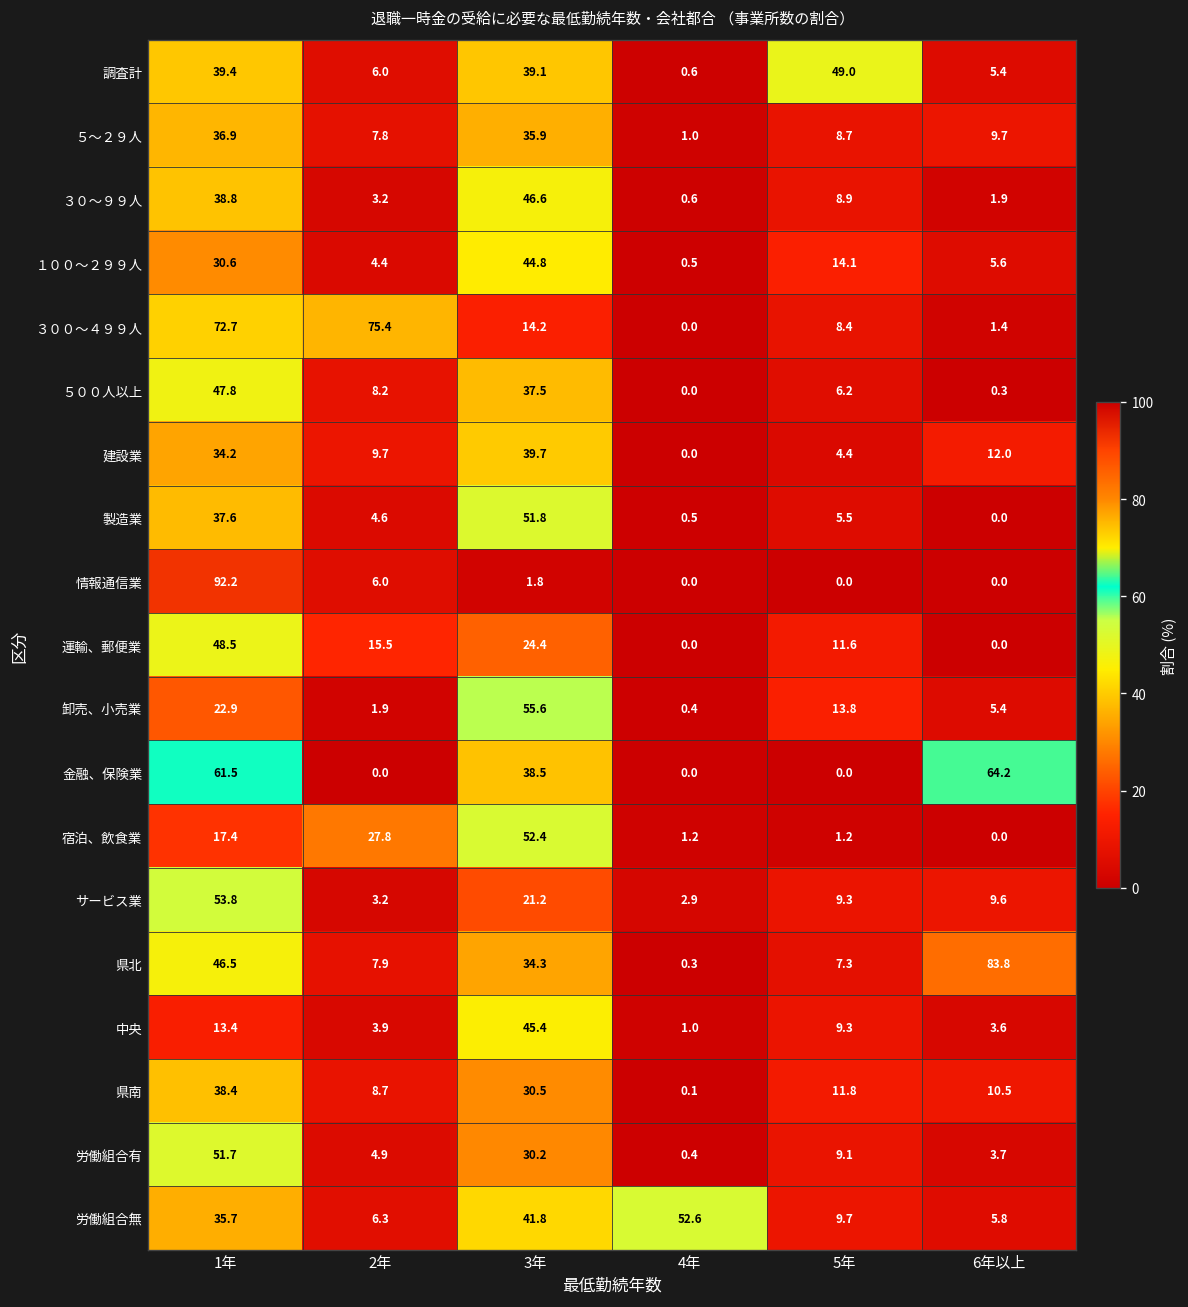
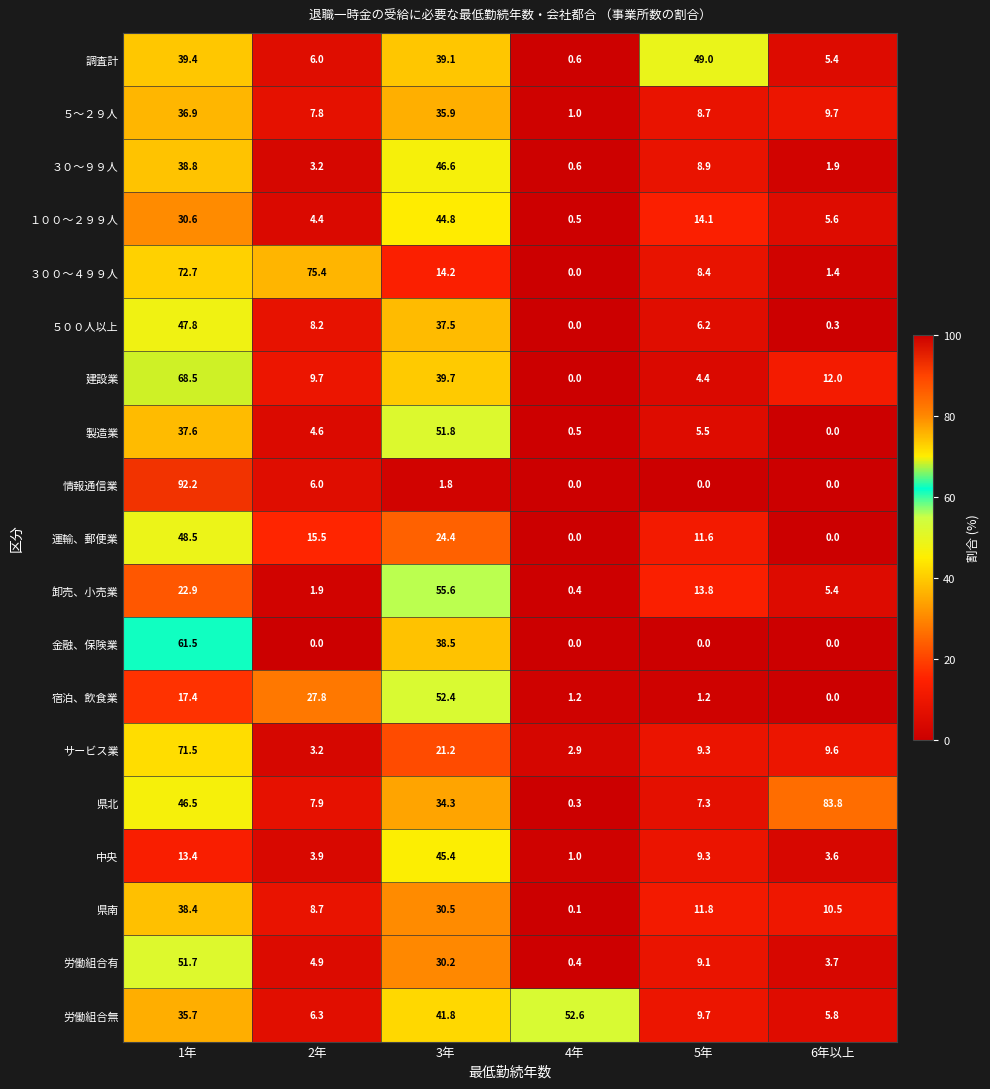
  {
    "調査計": {
      "1年": 39.4,
      "2年": 6.0,
      "3年": 39.1,
      "4年": 0.6,
      "5年": 49.0,
      "6年以上": 5.4
    },
    "５～２９人": {
      "1年": 36.9,
      "2年": 7.8,
      "3年": 35.9,
      "4年": 1.0,
      "5年": 8.7,
      "6年以上": 9.7
    },
    "３０～９９人": {
      "1年": 38.8,
      "2年": 3.2,
      "3年": 46.6,
      "4年": 0.6,
      "5年": 8.9,
      "6年以上": 1.9
    },
    "１００～２９９人": {
      "1年": 30.6,
      "2年": 4.4,
      "3年": 44.8,
      "4年": 0.5,
      "5年": 14.1,
      "6年以上": 5.6
    },
    "３００～４９９人": {
      "1年": 72.7,
      "2年": 75.4,
      "3年": 14.2,
      "4年": 0.0,
      "5年": 8.4,
      "6年以上": 1.4
    },
    "５００人以上": {
      "1年": 47.8,
      "2年": 8.2,
      "3年": 37.5,
      "4年": 0.0,
      "5年": 6.2,
      "6年以上": 0.3
    },
    "建設業": {
-     "1年": 34.2,
+     "1年": 68.5,
      "2年": 9.7,
      "3年": 39.7,
      "4年": 0.0,
      "5年": 4.4,
      "6年以上": 12.0
    },
    "製造業": {
      "1年": 37.6,
      "2年": 4.6,
      "3年": 51.8,
      "4年": 0.5,
      "5年": 5.5,
      "6年以上": 0.0
    },
    "情報通信業": {
      "1年": 92.2,
      "2年": 6.0,
      "3年": 1.8,
      "4年": 0.0,
      "5年": 0.0,
      "6年以上": 0.0
    },
    "運輸、郵便業": {
      "1年": 48.5,
      "2年": 15.5,
      "3年": 24.4,
      "4年": 0.0,
      "5年": 11.6,
      "6年以上": 0.0
    },
    "卸売、小売業": {
      "1年": 22.9,
      "2年": 1.9,
      "3年": 55.6,
      "4年": 0.4,
      "5年": 13.8,
      "6年以上": 5.4
    },
    "金融、保険業": {
      "1年": 61.5,
      "2年": 0.0,
      "3年": 38.5,
      "4年": 0.0,
      "5年": 0.0,
-     "6年以上": 64.2
+     "6年以上": 0.0
    },
    "宿泊、飲食業": {
      "1年": 17.4,
      "2年": 27.8,
      "3年": 52.4,
      "4年": 1.2,
      "5年": 1.2,
      "6年以上": 0.0
    },
    "サービス業": {
-     "1年": 53.8,
+     "1年": 71.5,
      "2年": 3.2,
      "3年": 21.2,
      "4年": 2.9,
      "5年": 9.3,
      "6年以上": 9.6
    },
    "県北": {
      "1年": 46.5,
      "2年": 7.9,
      "3年": 34.3,
      "4年": 0.3,
      "5年": 7.3,
      "6年以上": 83.8
    },
    "中央": {
      "1年": 13.4,
      "2年": 3.9,
      "3年": 45.4,
      "4年": 1.0,
      "5年": 9.3,
      "6年以上": 3.6
    },
    "県南": {
      "1年": 38.4,
      "2年": 8.7,
      "3年": 30.5,
      "4年": 0.1,
      "5年": 11.8,
      "6年以上": 10.5
    },
    "労働組合有": {
      "1年": 51.7,
      "2年": 4.9,
      "3年": 30.2,
      "4年": 0.4,
      "5年": 9.1,
      "6年以上": 3.7
    },
    "労働組合無": {
      "1年": 35.7,
      "2年": 6.3,
      "3年": 41.8,
      "4年": 52.6,
      "5年": 9.7,
      "6年以上": 5.8
    }
  }
